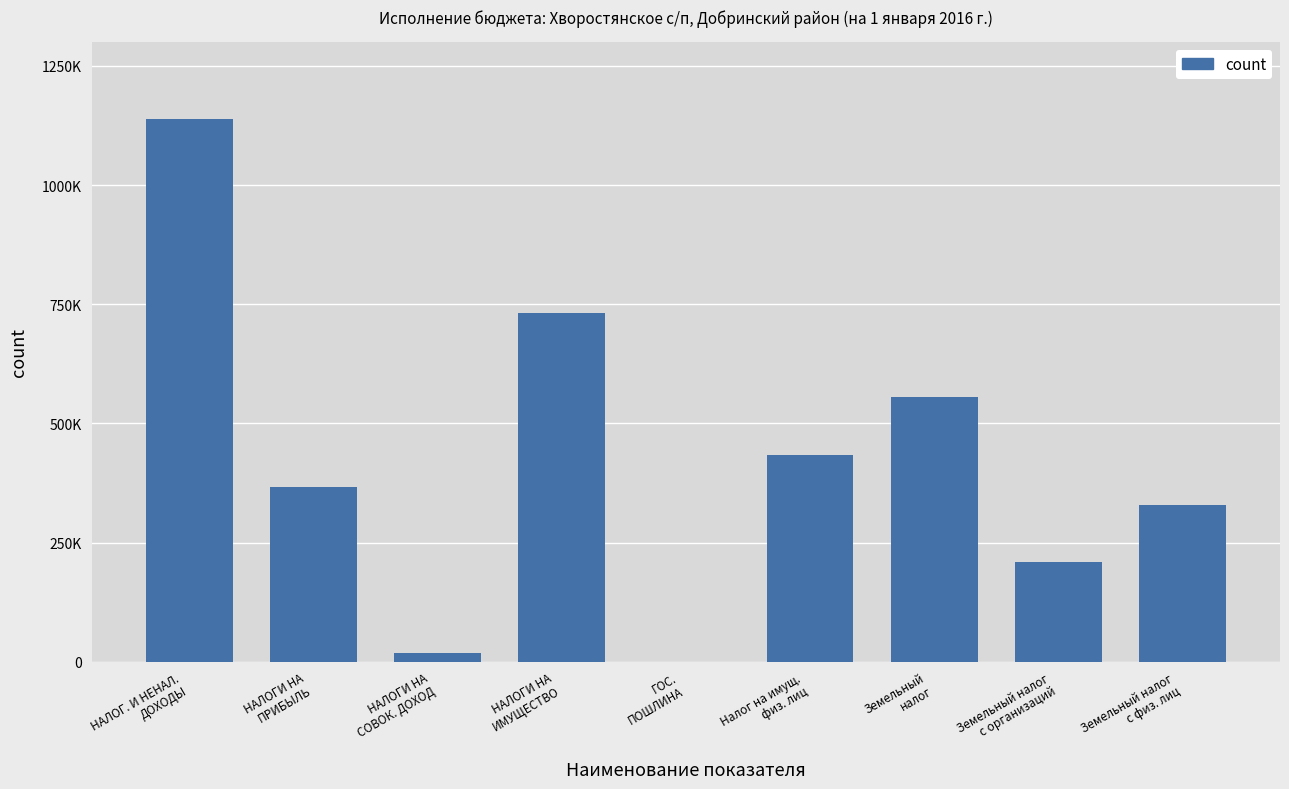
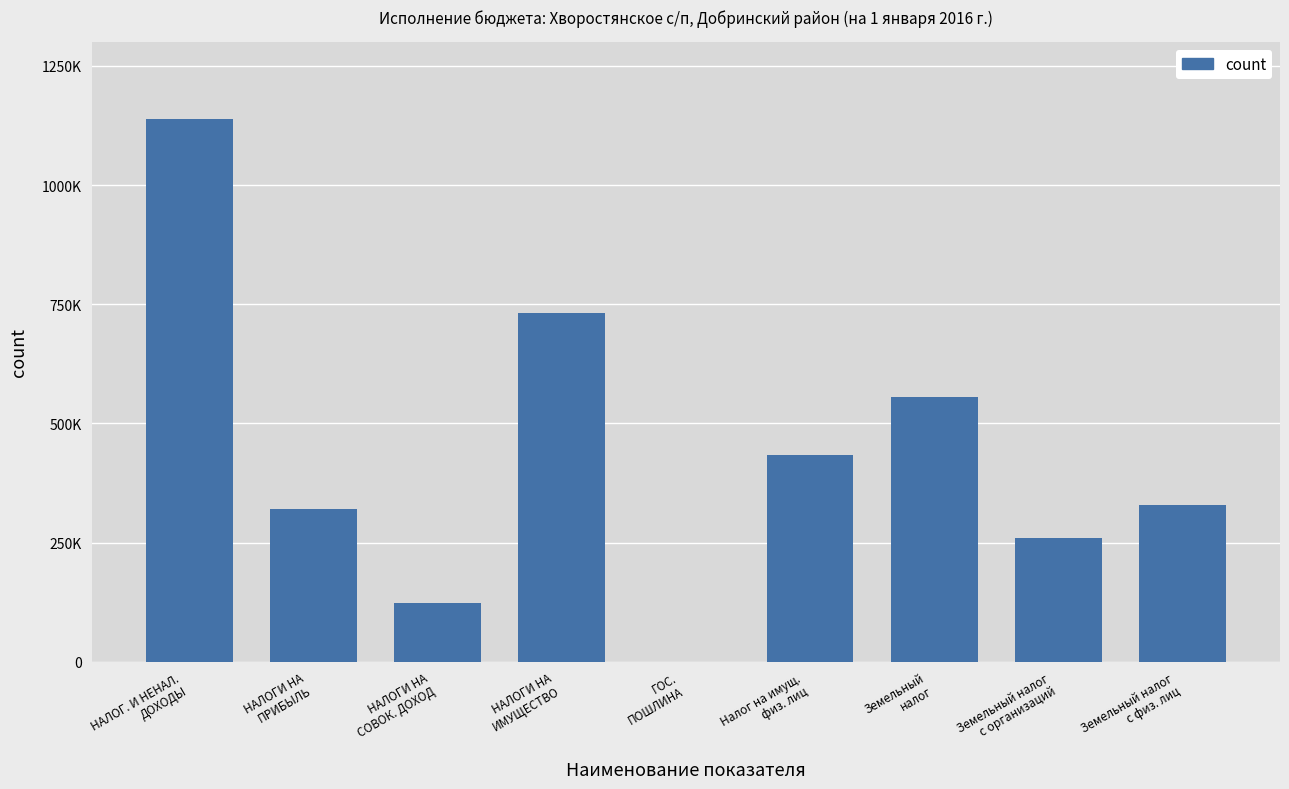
  {
    "НАЛОГ. И НЕНАЛ. ДОХОДЫ": 1140000,
-   "НАЛОГИ НА ПРИБЫЛЬ": 370000,
-   "НАЛОГИ НА СОВОК. ДОХОД": 20000,
+   "НАЛОГИ НА ПРИБЫЛЬ": 320000,
+   "НАЛОГИ НА СОВОК. ДОХОД": 120000,
    "НАЛОГИ НА ИМУЩЕСТВО": 730000,
    "Налог на имущ. физ. лиц": 430000,
    "Земельный налог": 560000,
-   "Земельный налог с организаций": 210000,
+   "Земельный налог с организаций": 260000,
    "Земельный налог с физ. лиц": 330000
  }
